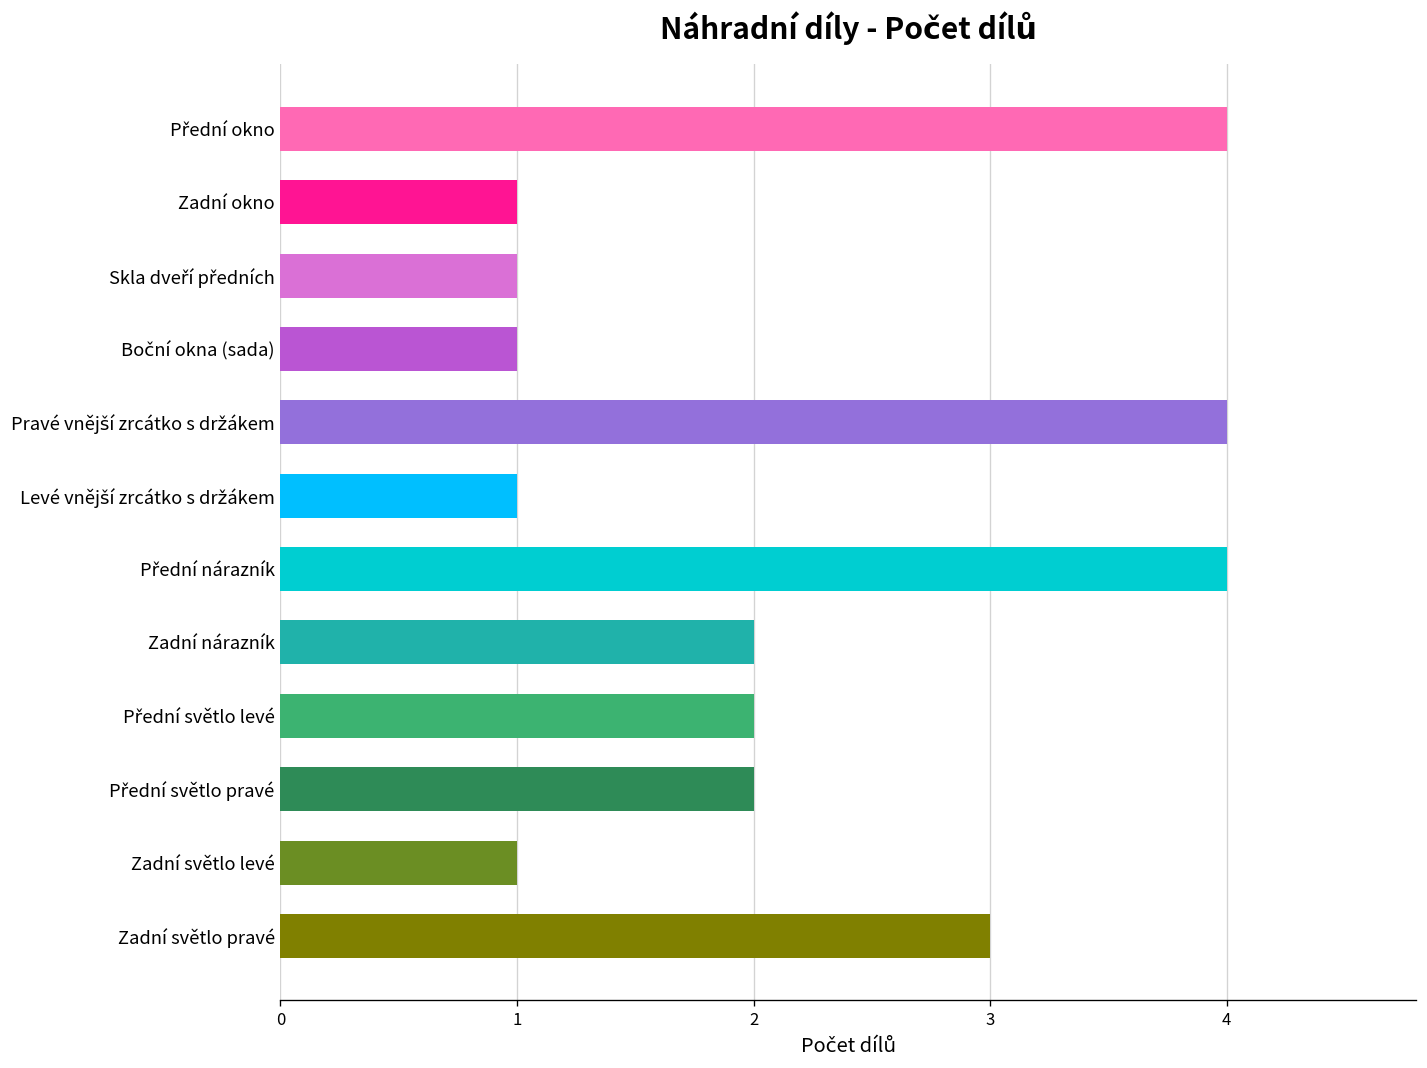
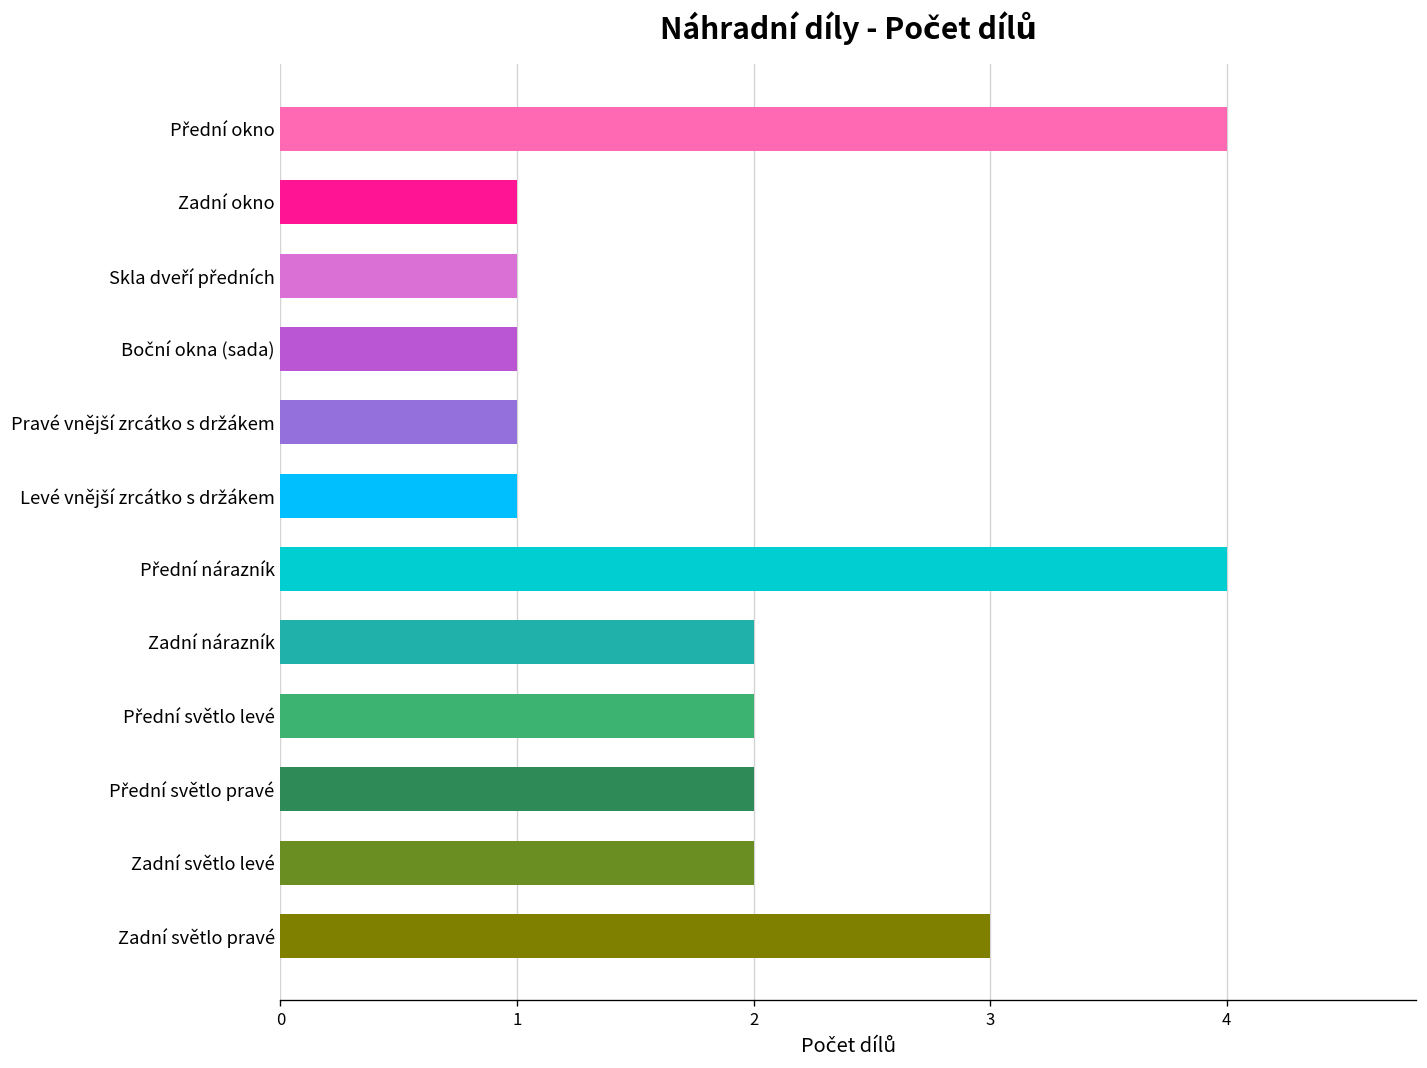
  {
    "Přední okno": 4,
    "Zadní okno": 1,
    "Skla dveří předních": 1,
    "Boční okna (sada)": 1,
-   "Pravé vnější zrcátko s držákem": 4,
+   "Pravé vnější zrcátko s držákem": 1,
    "Levé vnější zrcátko s držákem": 1,
    "Přední nárazník": 4,
    "Zadní nárazník": 2,
    "Přední světlo levé": 2,
    "Přední světlo pravé": 2,
-   "Zadní světlo levé": 1,
+   "Zadní světlo levé": 2,
    "Zadní světlo pravé": 3
  }
